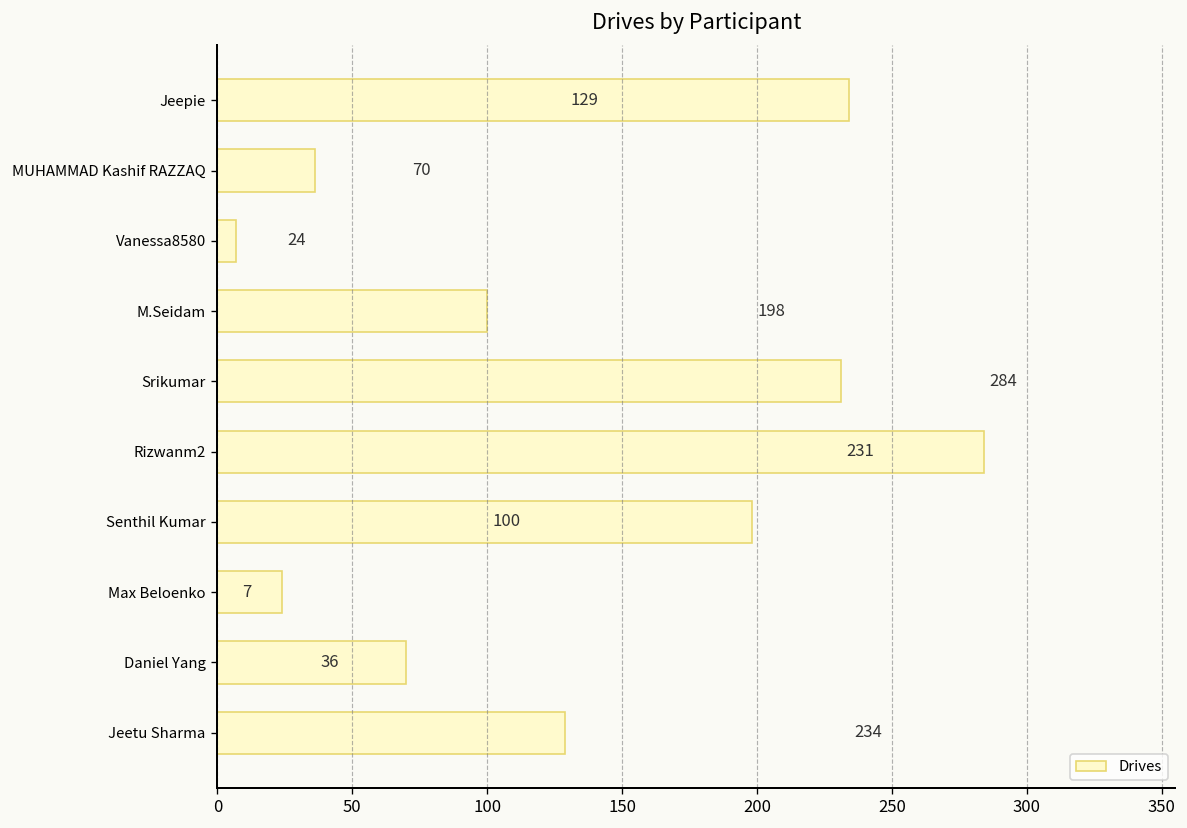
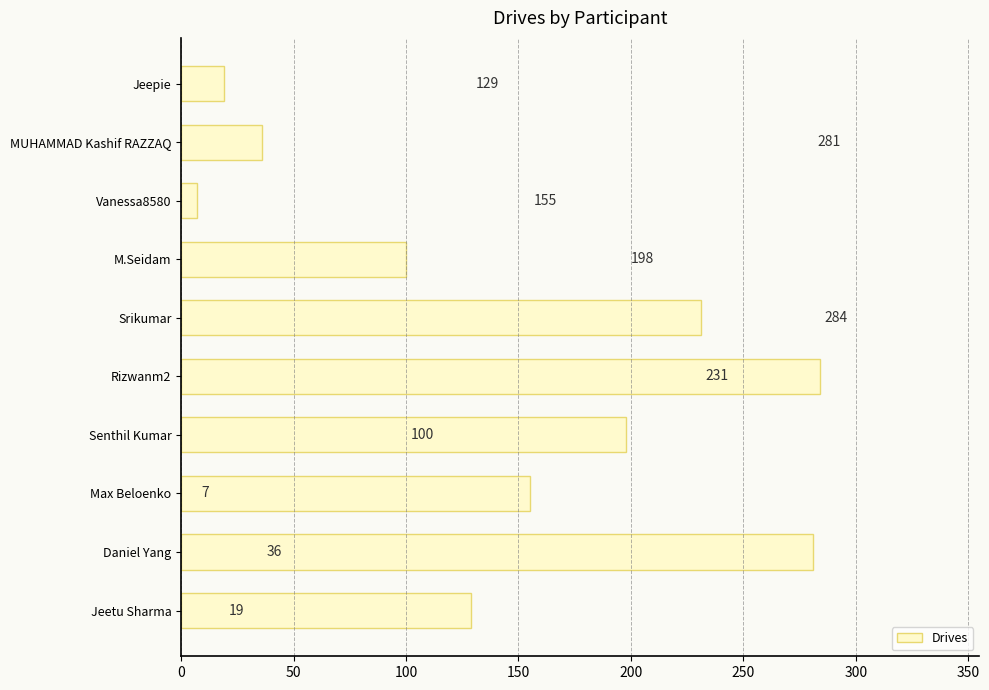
  {
-   "Jeepie": 234,
-   "Max Beloenko": 24,
-   "Daniel Yang": 70
+   "Jeepie": 19,
+   "Max Beloenko": 155,
+   "Daniel Yang": 281
  }
